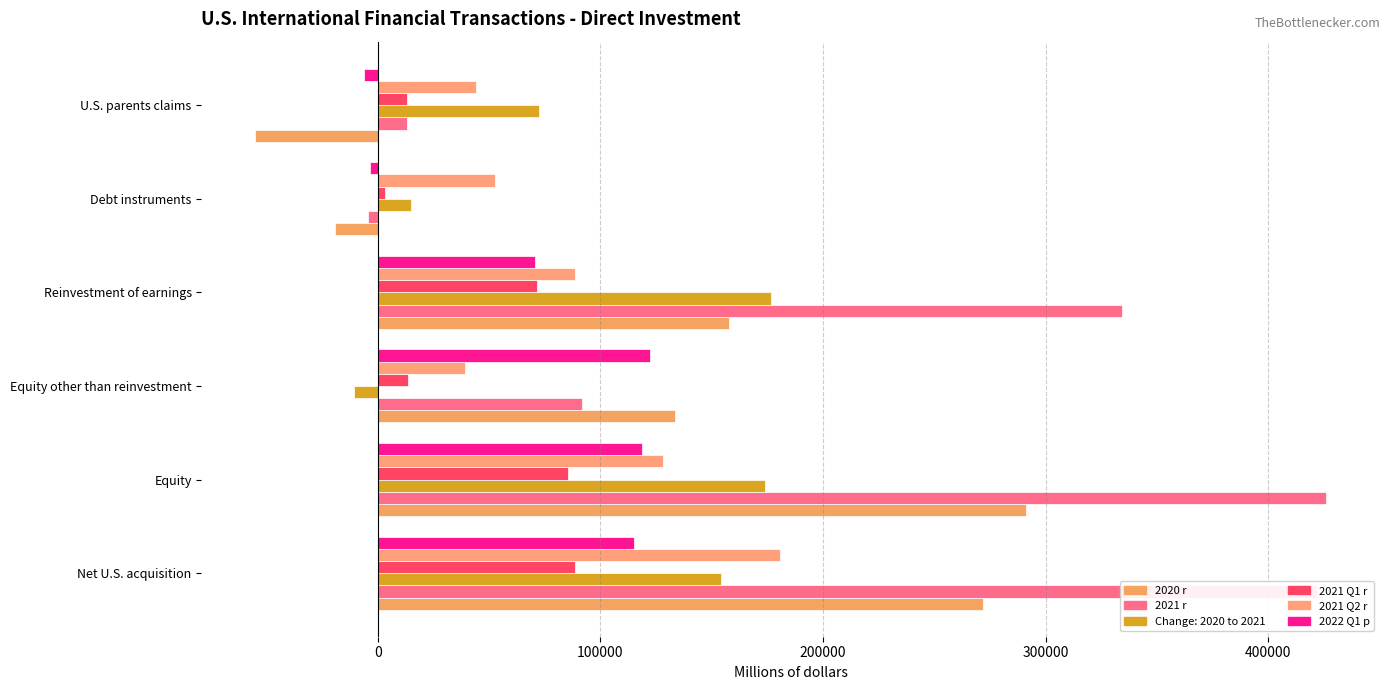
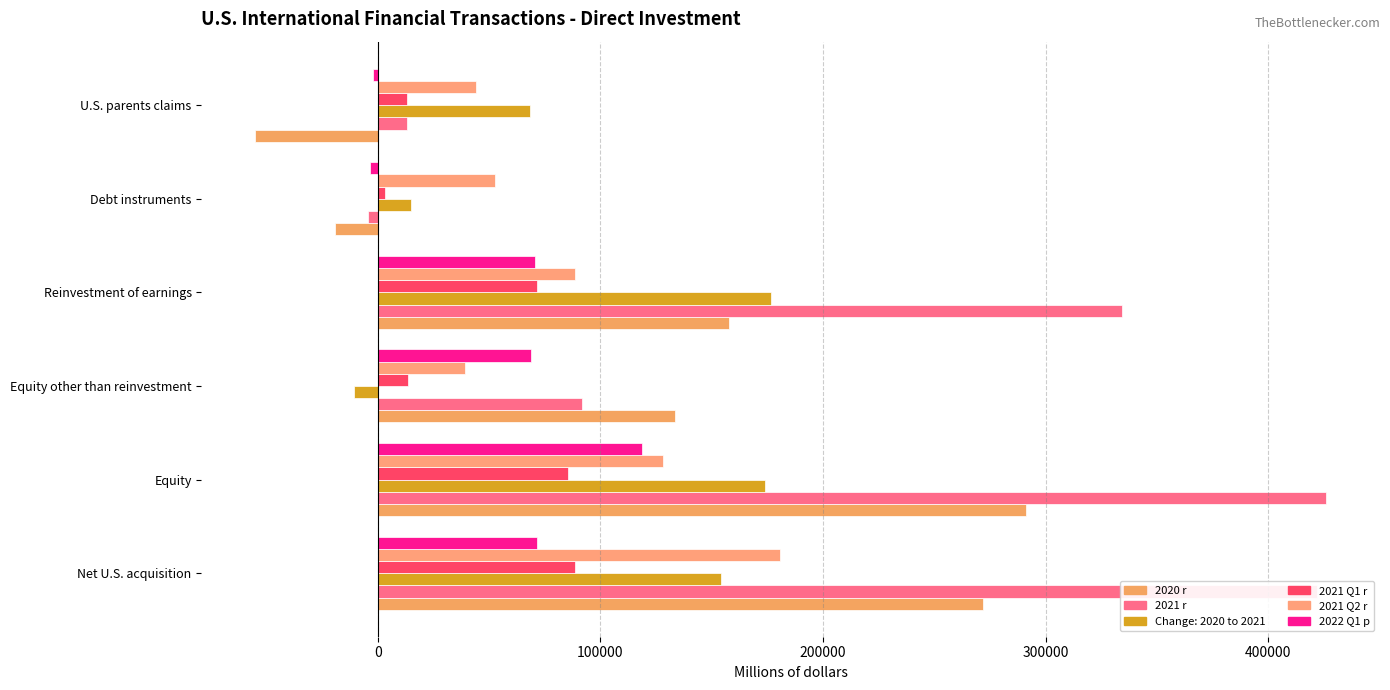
  {
    "Change: 2020 to 2021": {
-     "U.S. parents claims": 72000,
+     "U.S. parents claims": 68000,
      "Debt instruments": 15000,
      "Reinvestment of earnings": 177000,
      "Equity other than reinvestment": -10000,
      "Equity": 174000,
      "Net U.S. acquisition": 154000
    },
    "2022 Q1 p": {
-     "U.S. parents claims": -6000,
+     "U.S. parents claims": -2000,
      "Debt instruments": -3000,
      "Reinvestment of earnings": 71000,
-     "Equity other than reinvestment": 122000,
+     "Equity other than reinvestment": 69000,
      "Equity": 119000,
-     "Net U.S. acquisition": 115000
+     "Net U.S. acquisition": 72000
    }
  }
